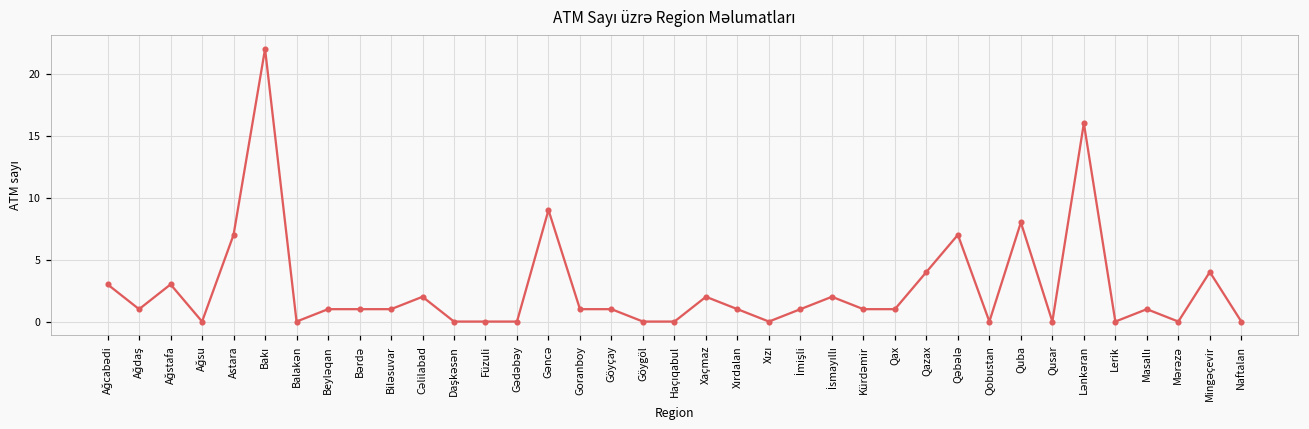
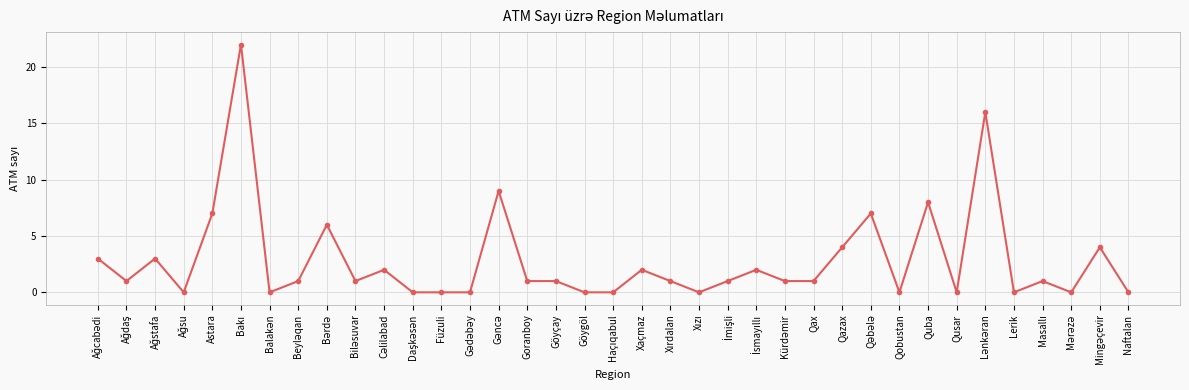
  {
    "Ağcabədi": 3,
    "Ağdaş": 1,
    "Ağstafa": 3,
    "Ağsu": 0,
    "Astara": 7,
    "Bakı": 22,
    "Balakən": 0,
    "Beyləqan": 1,
-   "Bərdə": 1,
+   "Bərdə": 6,
    "Biləsuvar": 1,
    "Cəlilabad": 2,
    "Daşkəsən": 0,
    "Füzuli": 0,
    "Gədəbəy": 0,
    "Gəncə": 9,
    "Goranboy": 1,
    "Göyçay": 1,
    "Göygöl": 0,
    "Haçıqabul": 0,
    "Xaçmaz": 2,
    "Xırdalan": 1,
    "Xızı": 0,
    "İmişli": 1,
    "İsmayıllı": 2,
    "Kürdəmir": 1,
    "Qax": 1,
    "Qazax": 4,
    "Qəbələ": 7,
    "Qobustan": 0,
    "Quba": 8,
    "Qusar": 0,
    "Lənkəran": 16,
    "Lerik": 0,
    "Masallı": 1,
    "Mərəzə": 0,
    "Mingəçevir": 4,
    "Naftalan": 0
  }
